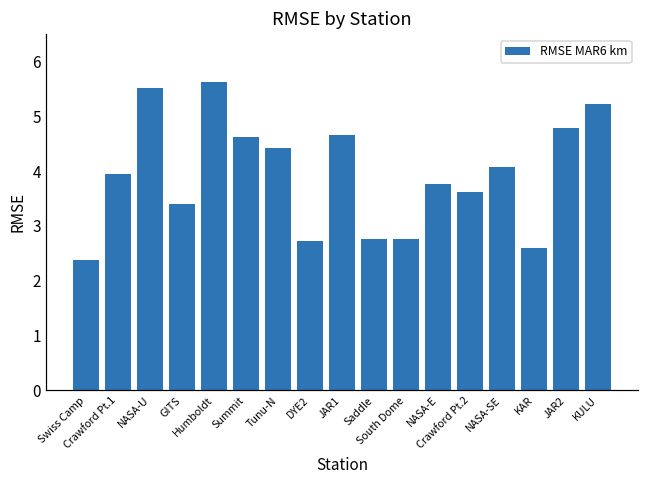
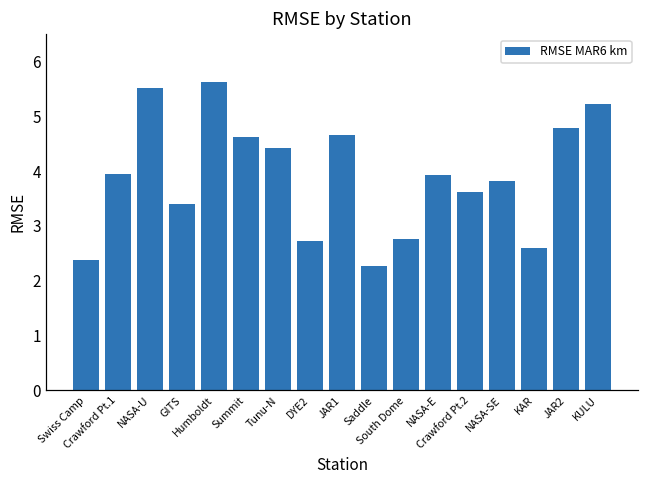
  {
    "Swiss Camp": 2.4,
    "Crawford Pt.1": 4.0,
    "NASA-U": 5.5,
    "GITS": 3.4,
    "Humboldt": 5.6,
    "Summit": 4.6,
    "Tunu-N": 4.4,
    "DYE2": 2.7,
    "JAR1": 4.7,
-   "Saddle": 2.8,
+   "Saddle": 2.3,
    "South Dome": 2.8,
-   "NASA-E": 3.8,
+   "NASA-E": 3.9,
    "Crawford Pt.2": 3.6,
-   "NASA-SE": 4.1,
+   "NASA-SE": 3.8,
    "KAR": 2.6,
    "JAR2": 4.8,
    "KULU": 5.2
  }
